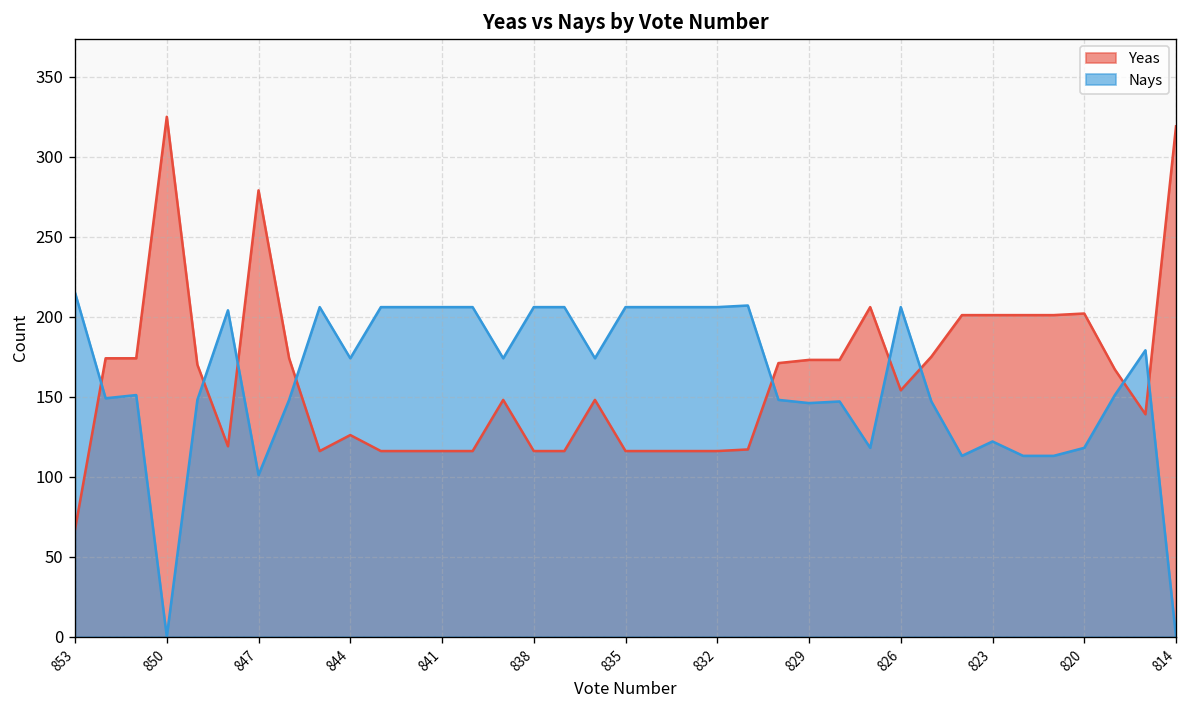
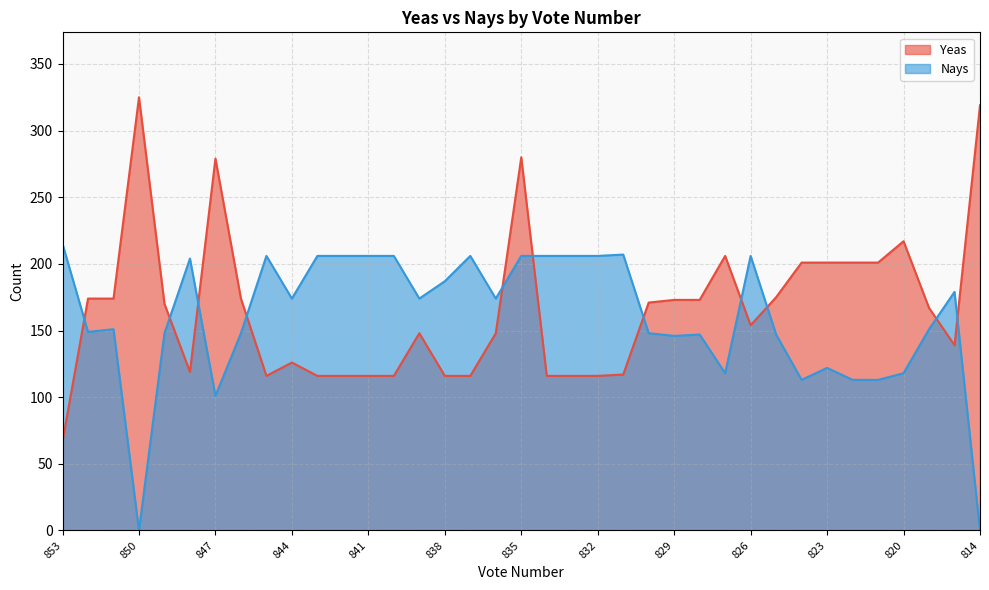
  {
    "Yeas": {
      "853": 67,
      "850": 325,
      "847": 279,
      "844": 126,
      "841": 116,
      "838": 116,
-     "835": 116,
+     "835": 280,
      "832": 116,
      "829": 173,
      "826": 154,
      "823": 201,
-     "820": 202,
+     "820": 217,
      "814": 319
    },
    "Nays": {
      "853": 215,
      "850": 0,
      "847": 101,
      "844": 174,
      "841": 206,
-     "838": 206,
+     "838": 187,
      "835": 206,
      "832": 206,
      "829": 146,
      "826": 206,
      "823": 122,
      "820": 118,
      "814": 0
    }
  }
